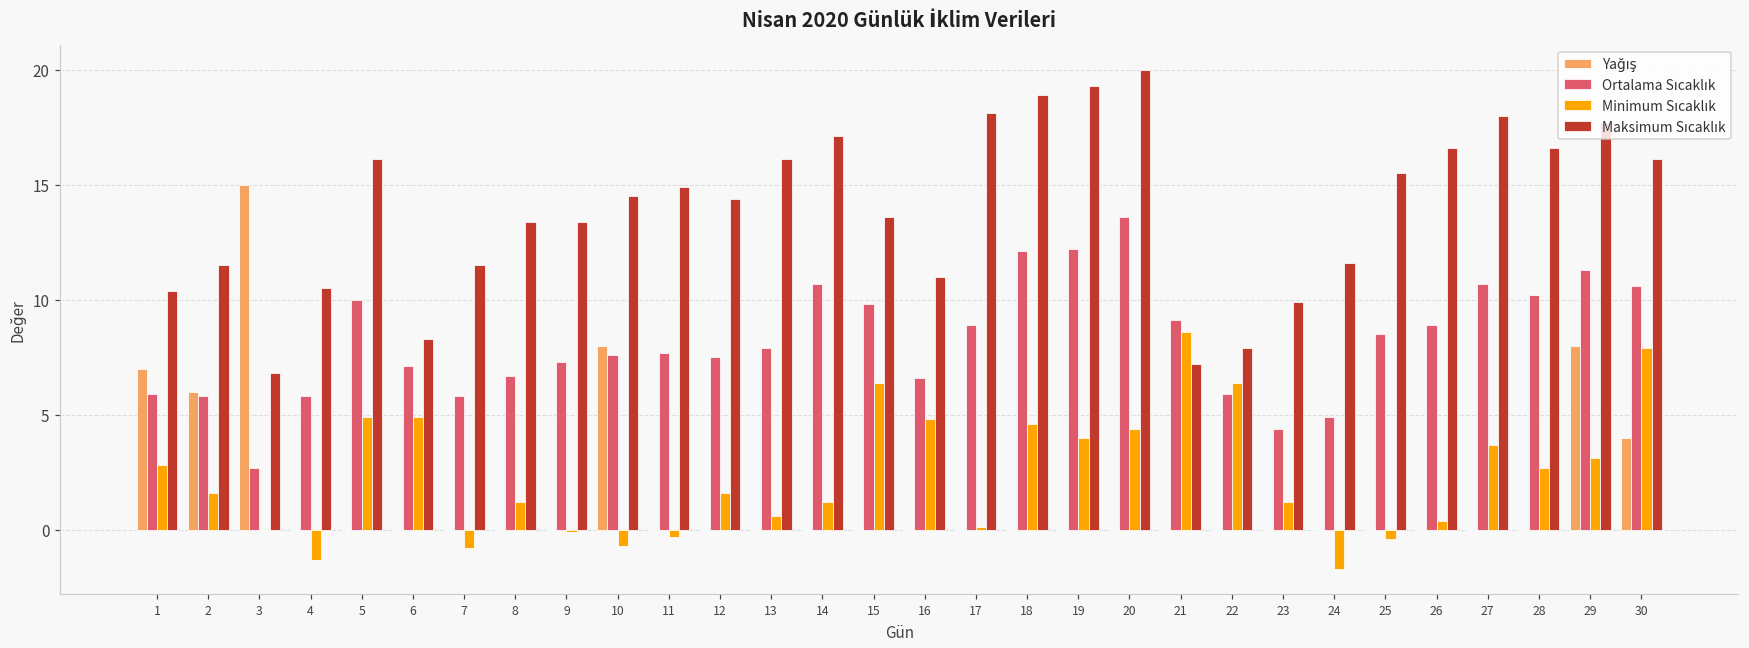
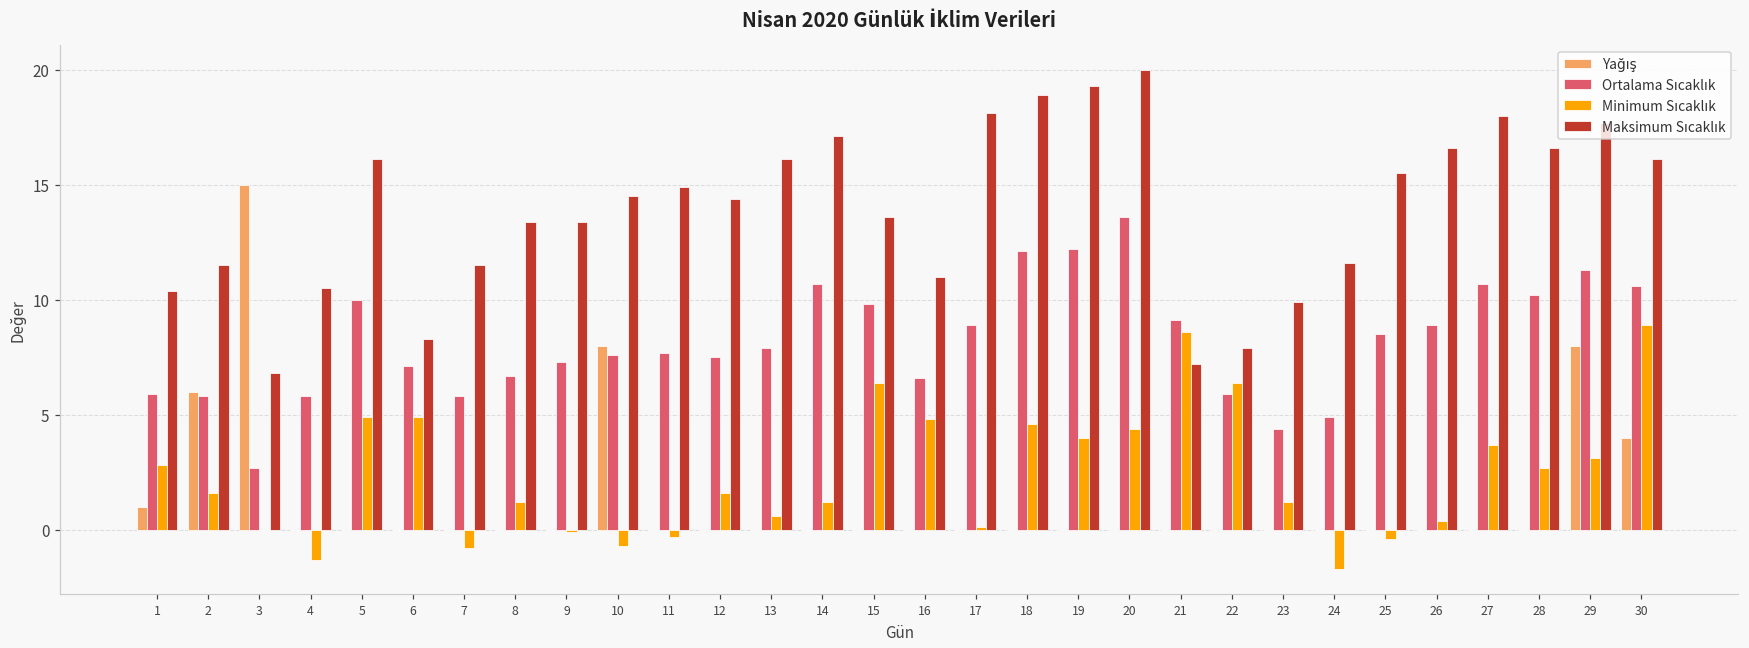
  {
    "Yağış": {
-     "1": 7,
+     "1": 1,
      "2": 6,
      "3": 15,
      "4": 0,
      "5": 0,
      "6": 0,
      "7": 0,
      "8": 0,
      "9": 0,
      "10": 8,
      "11": 0,
      "12": 0,
      "13": 0,
      "14": 0,
      "15": 0,
      "16": 0,
      "17": 0,
      "18": 0,
      "19": 0,
      "20": 0,
      "21": 0,
      "22": 0,
      "23": 0,
      "24": 0,
      "25": 0,
      "26": 0,
      "27": 0,
      "28": 0,
      "29": 8,
      "30": 4
    },
    "Ortalama Sıcaklık": {
      "1": 5.9,
      "2": 5.8,
      "3": 2.7,
      "4": 5.8,
      "5": 10.0,
      "6": 7.1,
      "7": 5.8,
      "8": 6.7,
      "9": 7.3,
      "10": 7.6,
      "11": 7.7,
      "12": 7.5,
      "13": 7.9,
      "14": 10.7,
      "15": 9.8,
      "16": 6.6,
      "17": 8.9,
      "18": 12.1,
      "19": 12.2,
      "20": 13.6,
      "21": 9.1,
      "22": 5.9,
      "23": 4.4,
      "24": 4.9,
      "25": 8.5,
      "26": 8.9,
      "27": 10.7,
      "28": 10.2,
      "29": 11.3,
      "30": 10.6
    },
    "Minimum Sıcaklık": {
      "1": 2.8,
      "2": 1.6,
      "3": 0.0,
      "4": -1.3,
      "5": 4.9,
      "6": 4.9,
      "7": -0.8,
      "8": 1.2,
      "10": -0.7,
      "11": -0.3,
      "12": 1.6,
      "13": 0.6,
      "14": 1.2,
      "15": 6.4,
      "16": 4.8,
      "18": 4.6,
      "19": 4.0,
      "20": 4.4,
      "21": 8.6,
      "22": 6.4,
      "23": 1.2,
      "24": -1.7,
      "25": -0.4,
      "26": 0.4,
      "27": 3.7,
      "28": 2.7,
      "29": 3.1,
-     "30": 7.9
+     "30": 8.9
    },
    "Maksimum Sıcaklık": {
      "1": 10.4,
      "2": 11.5,
      "3": 6.8,
      "4": 10.5,
      "5": 16.1,
      "6": 8.3,
      "7": 11.5,
      "8": 13.4,
      "9": 13.4,
      "10": 14.5,
      "11": 14.9,
      "12": 14.4,
      "13": 16.1,
      "14": 17.1,
      "15": 13.6,
      "16": 11.0,
      "17": 18.1,
      "18": 18.9,
      "19": 19.3,
      "20": 20.0,
      "21": 7.2,
      "22": 7.9,
      "23": 9.9,
      "24": 11.6,
      "25": 15.5,
      "26": 16.6,
      "27": 18.0,
      "28": 16.6,
      "30": 16.1
    }
  }
